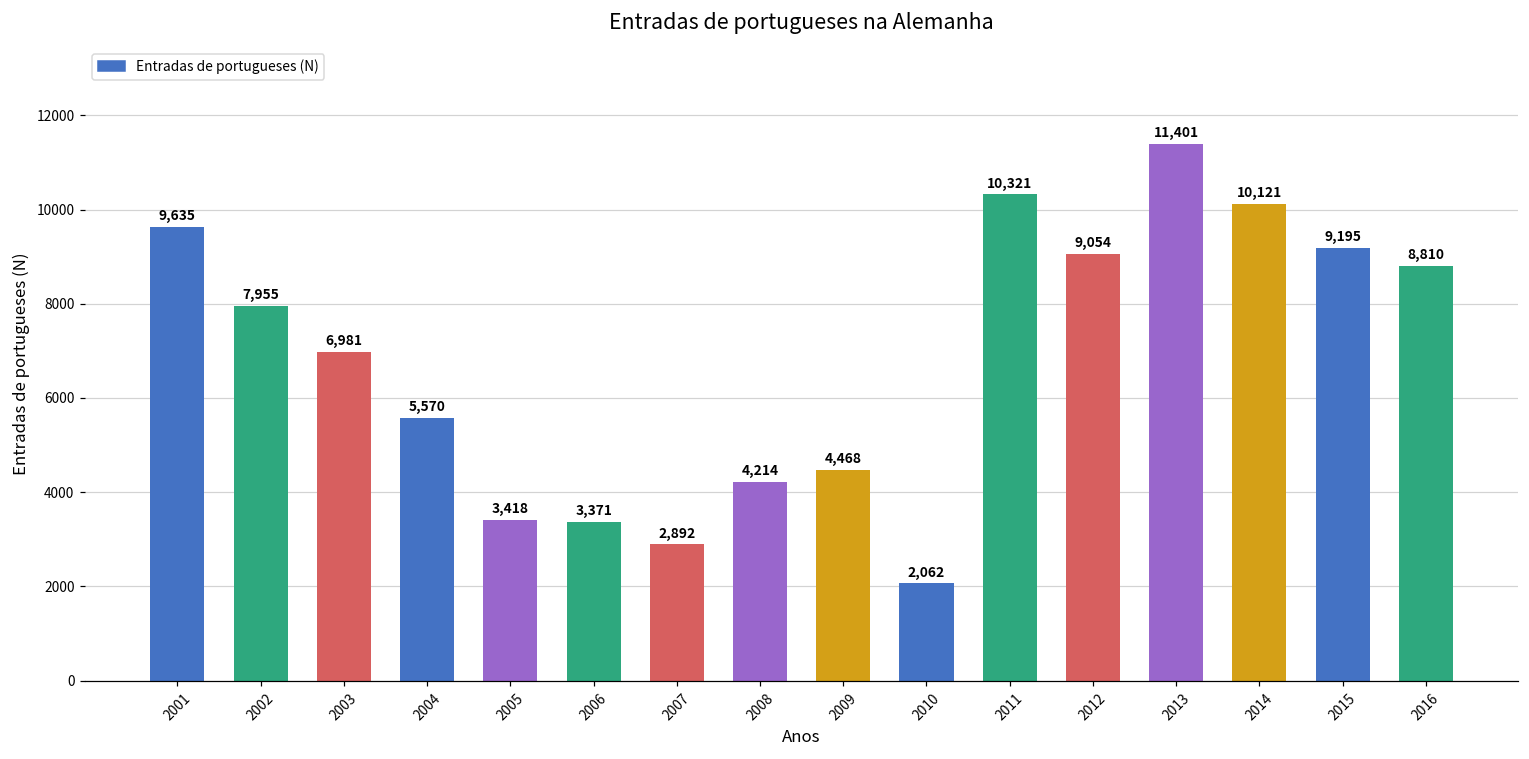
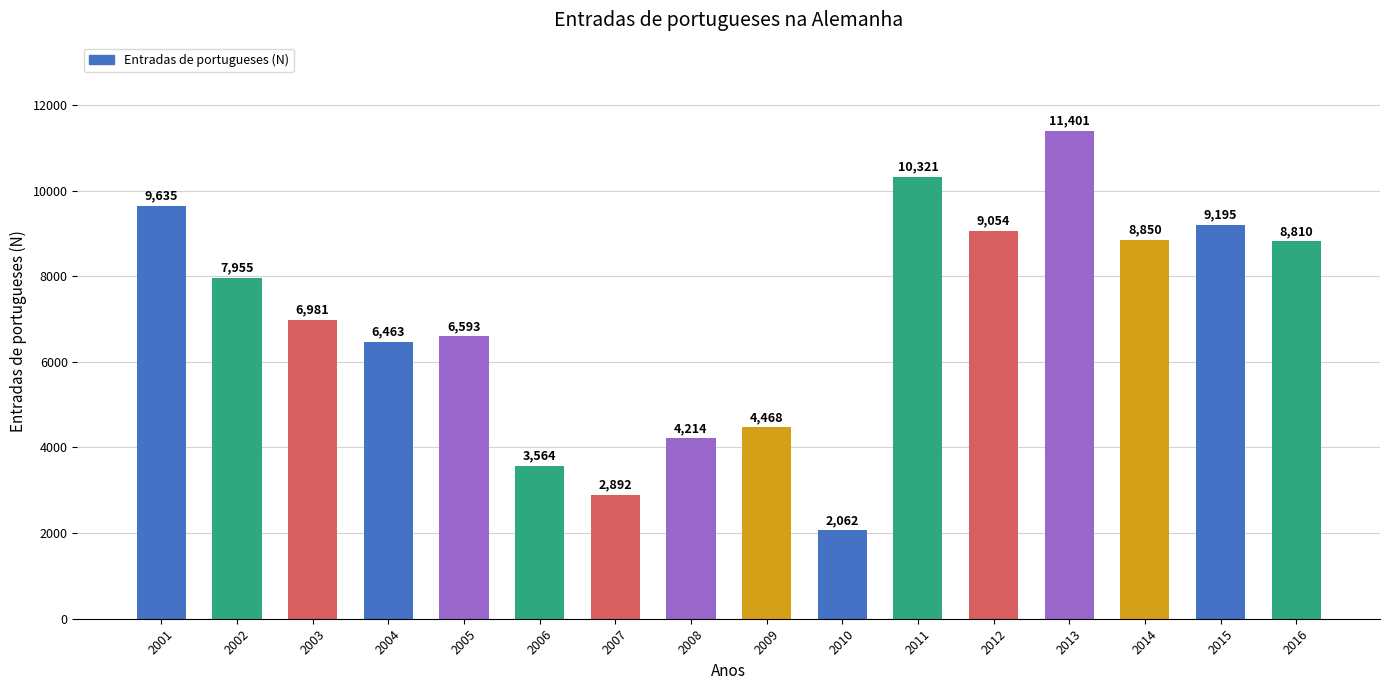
  {
    "2001": "9,635",
    "2002": "7,955",
    "2003": "6,981",
-   "2004": "5,570",
-   "2005": "3,418",
-   "2006": "3,371",
+   "2004": "6,463",
+   "2005": "6,593",
+   "2006": "3,564",
    "2007": "2,892",
    "2008": "4,214",
    "2009": "4,468",
    "2010": "2,062",
    "2011": "10,321",
    "2012": "9,054",
    "2013": "11,401",
-   "2014": "10,121",
+   "2014": "8,850",
    "2015": "9,195",
    "2016": "8,810"
  }
